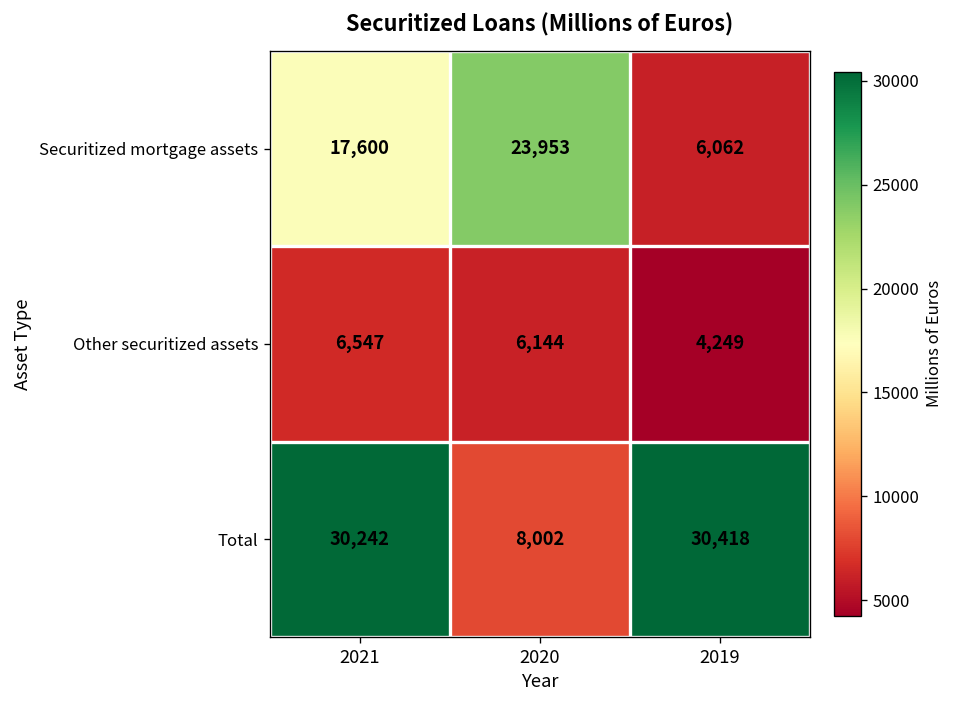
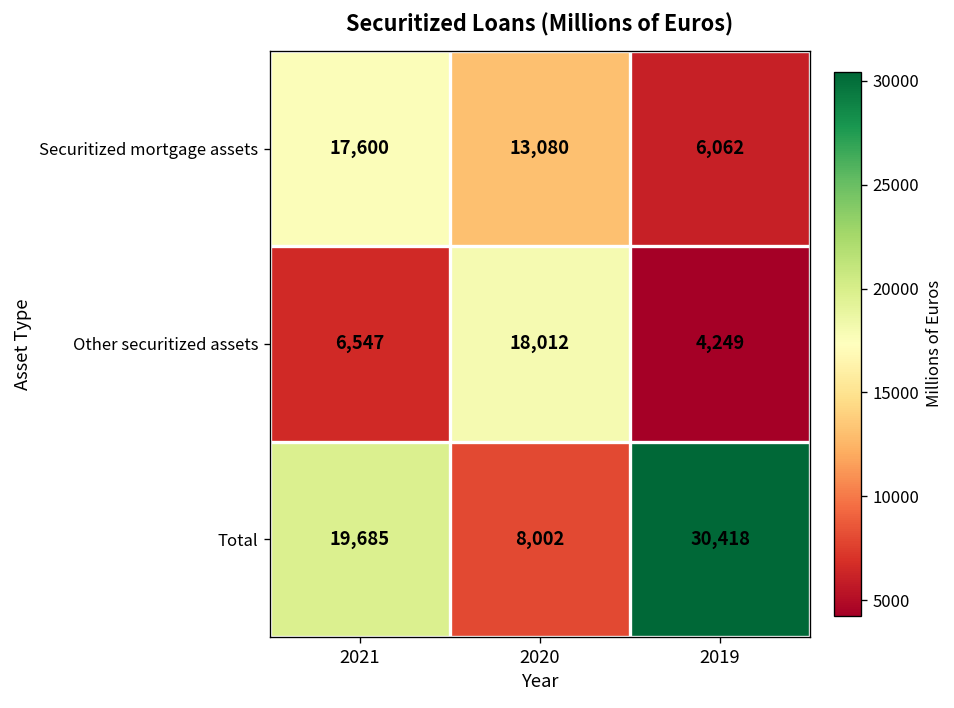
  {
    "Securitized mortgage assets": {
      "2021": "17,600",
-     "2020": "23,953",
+     "2020": "13,080",
      "2019": "6,062"
    },
    "Other securitized assets": {
      "2021": "6,547",
-     "2020": "6,144",
+     "2020": "18,012",
      "2019": "4,249"
    },
    "Total": {
-     "2021": "30,242",
+     "2021": "19,685",
      "2020": "8,002",
      "2019": "30,418"
    }
  }
